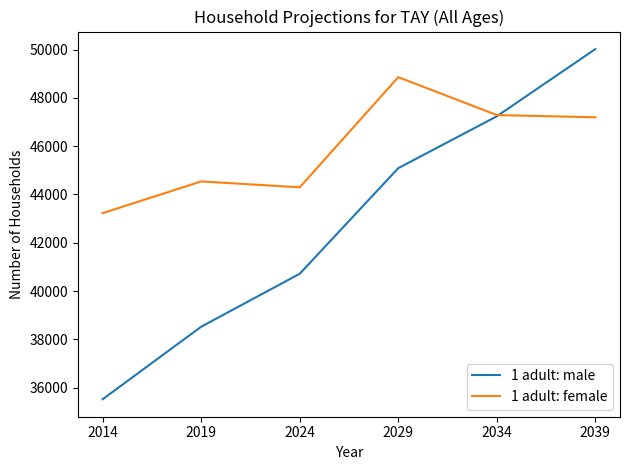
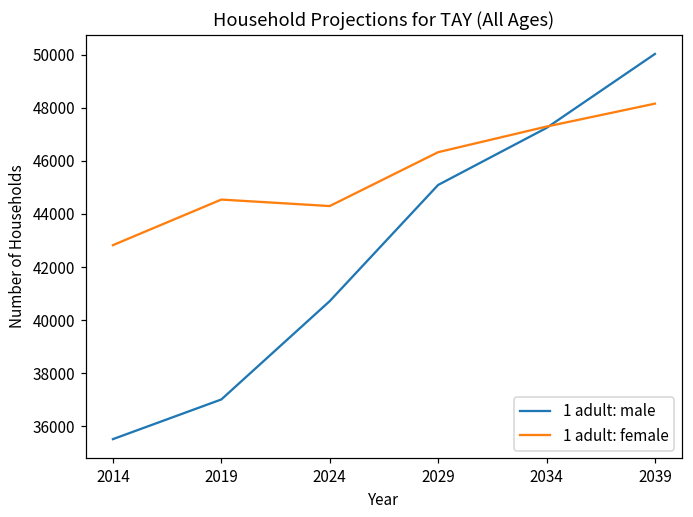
  {
    "1 adult: male": {
      "2014": 35500,
-     "2019": 38500,
+     "2019": 37000,
      "2024": 40700,
      "2029": 45100,
      "2039": 50000
    },
    "1 adult: female": {
-     "2014": 43200,
+     "2014": 42800,
      "2019": 44500,
      "2024": 44300,
-     "2029": 48900,
-     "2039": 47200
+     "2029": 46300,
+     "2039": 48200
    }
  }
